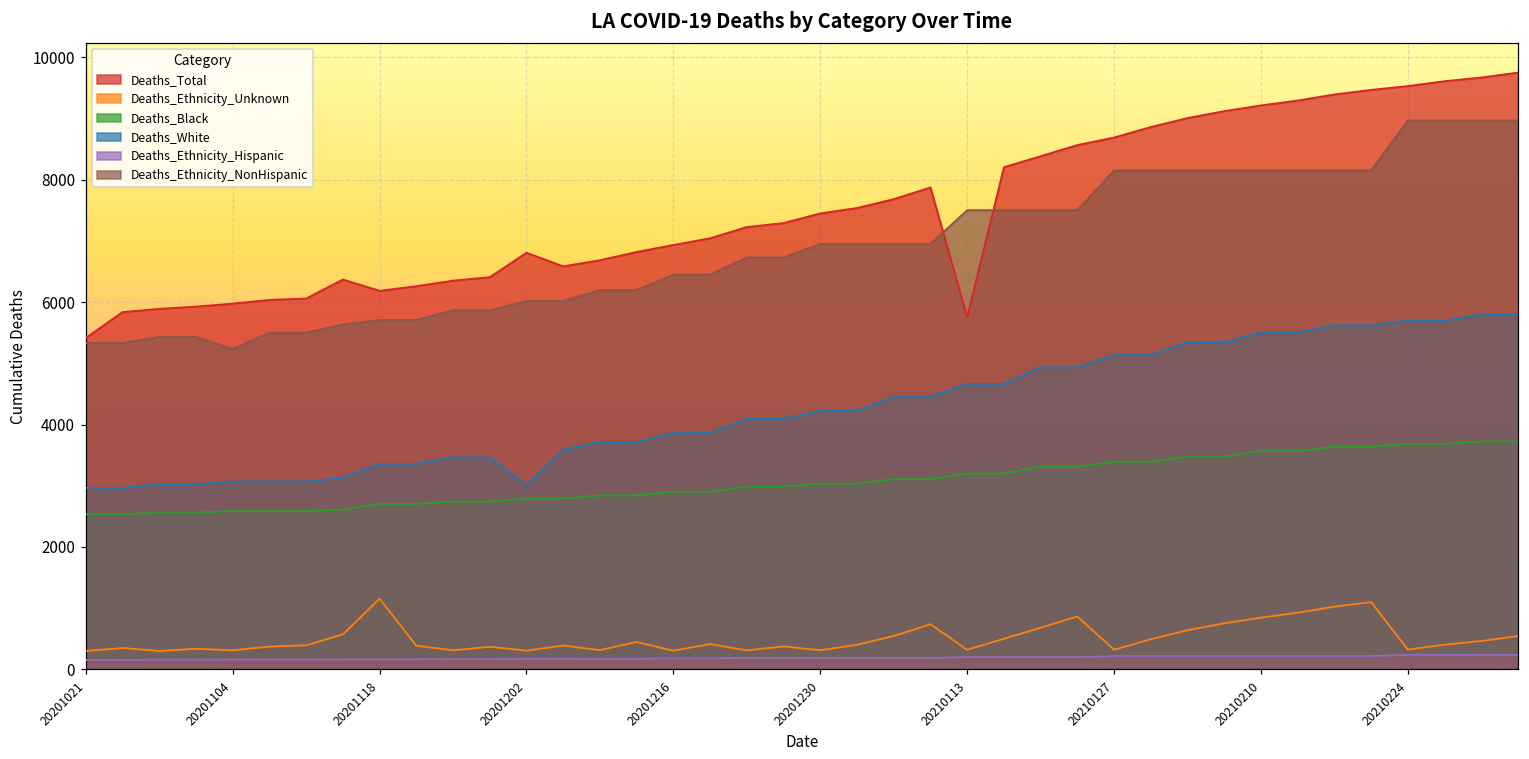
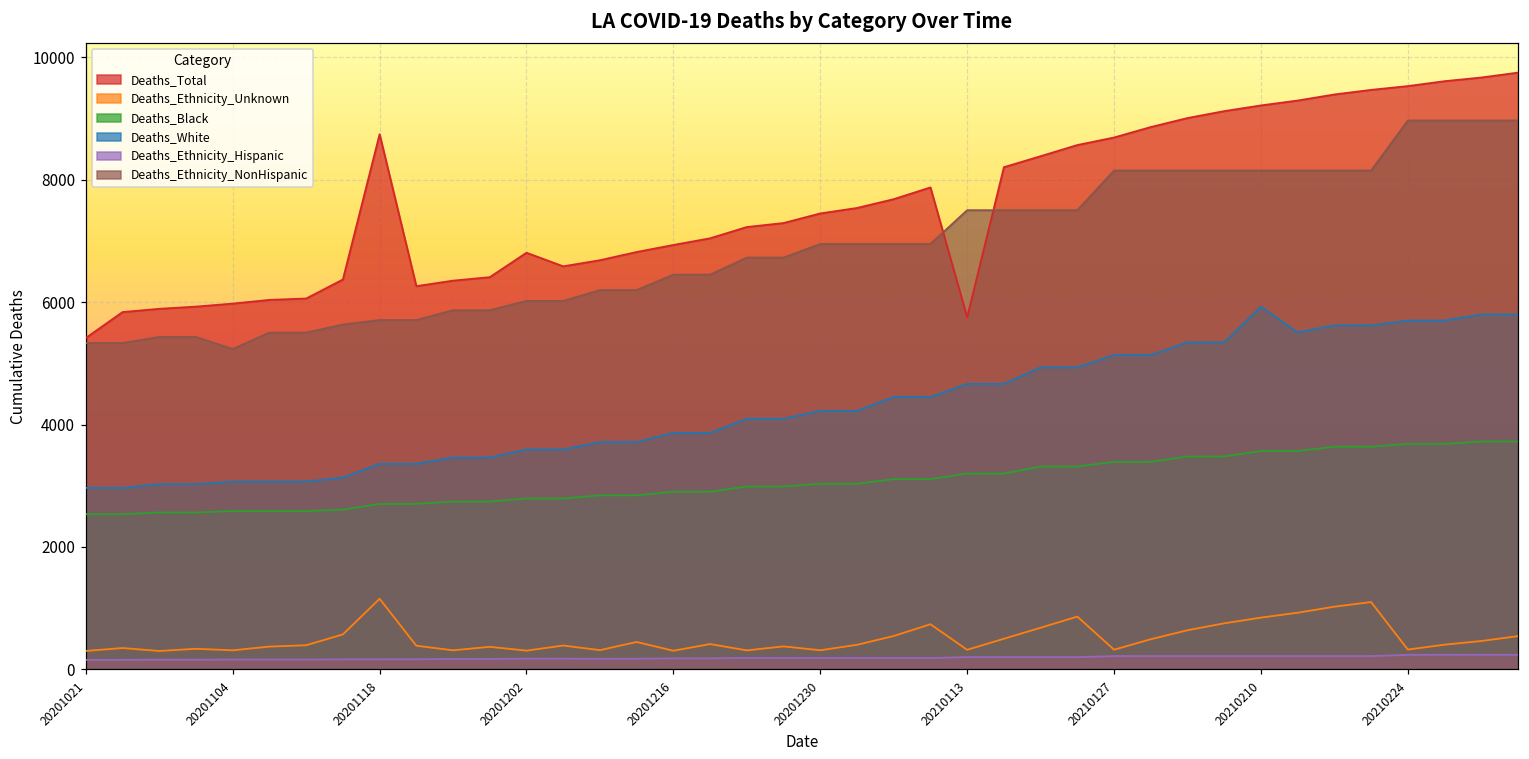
  {
    "Deaths_Total": {
      "20201021": 5400,
      "20201104": 6000,
-     "20201118": 6200,
+     "20201118": 8700,
      "20201202": 6800,
      "20201216": 6900,
      "20201230": 7400,
      "20210113": 5800,
      "20210127": 8700,
      "20210210": 9200,
      "20210224": 9500
    },
    "Deaths_Ethnicity_Unknown": {
      "20201021": 300,
      "20201104": 300,
      "20201118": 1200,
      "20201202": 300,
      "20201216": 300,
      "20201230": 300,
      "20210113": 300,
      "20210127": 300,
      "20210210": 800,
      "20210224": 300
    },
    "Deaths_Black": {
      "20201021": 2500,
      "20201104": 2600,
      "20201118": 2700,
      "20201202": 2800,
      "20201216": 2900,
      "20201230": 3000,
      "20210113": 3200,
      "20210127": 3400,
      "20210210": 3600,
      "20210224": 3700
    },
    "Deaths_White": {
      "20201021": 3000,
      "20201104": 3100,
      "20201118": 3400,
-     "20201202": 3000,
+     "20201202": 3600,
      "20201216": 3900,
      "20201230": 4200,
      "20210113": 4700,
      "20210127": 5100,
-     "20210210": 5500,
+     "20210210": 5900,
      "20210224": 5700
    },
    "Deaths_Ethnicity_Hispanic": {
      "20201021": 200,
      "20201104": 200,
      "20201118": 200,
      "20201202": 200,
      "20201216": 200,
      "20201230": 200,
      "20210113": 200,
      "20210127": 200,
      "20210210": 200,
      "20210224": 200
    },
    "Deaths_Ethnicity_NonHispanic": {
      "20201021": 5300,
      "20201104": 5200,
      "20201118": 5700,
      "20201202": 6000,
      "20201216": 6400,
      "20201230": 6900,
      "20210113": 7500,
      "20210127": 8100,
      "20210210": 8100,
      "20210224": 9000
    }
  }
